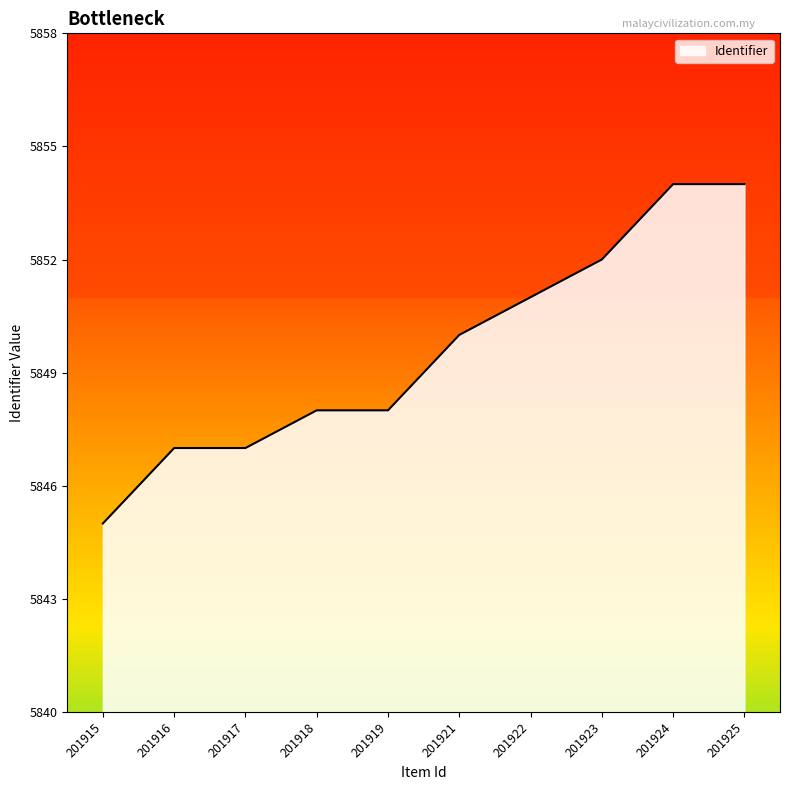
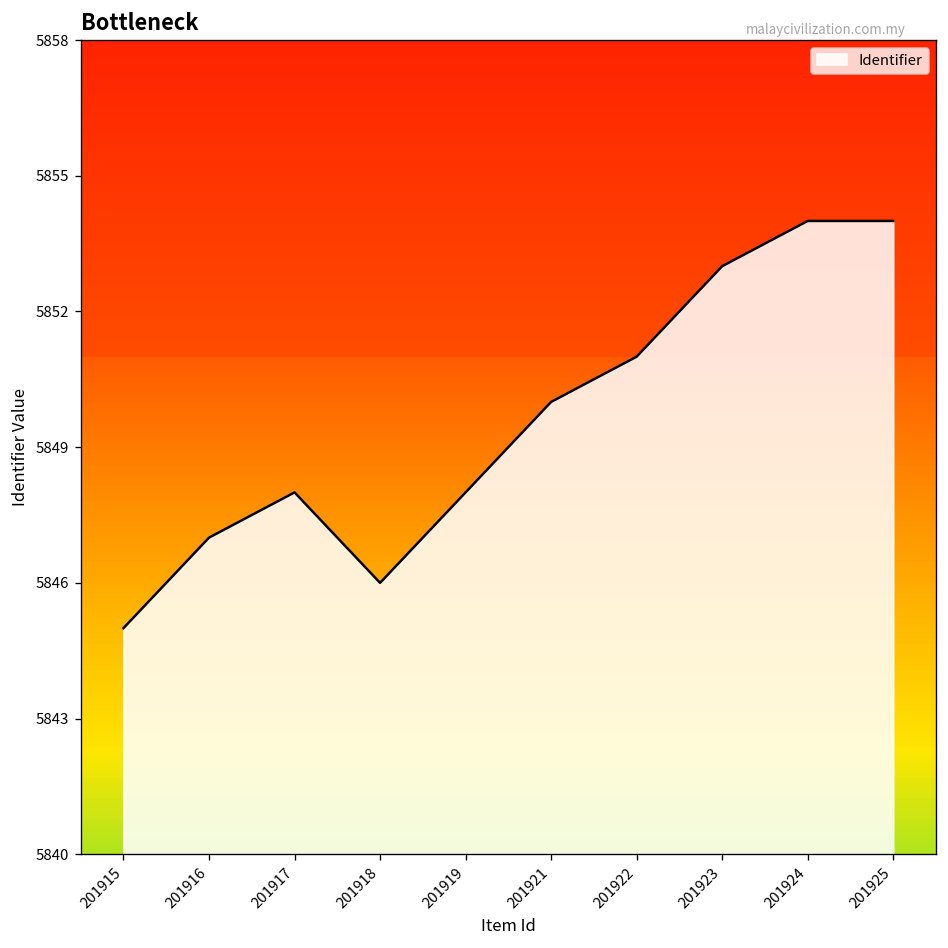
  {
    "201915": 5845,
    "201916": 5847,
-   "201917": 5847,
-   "201918": 5848,
+   "201917": 5848,
+   "201918": 5846,
    "201919": 5848,
    "201921": 5850,
    "201922": 5851,
-   "201923": 5852,
+   "201923": 5853,
    "201924": 5854,
    "201925": 5854
  }
